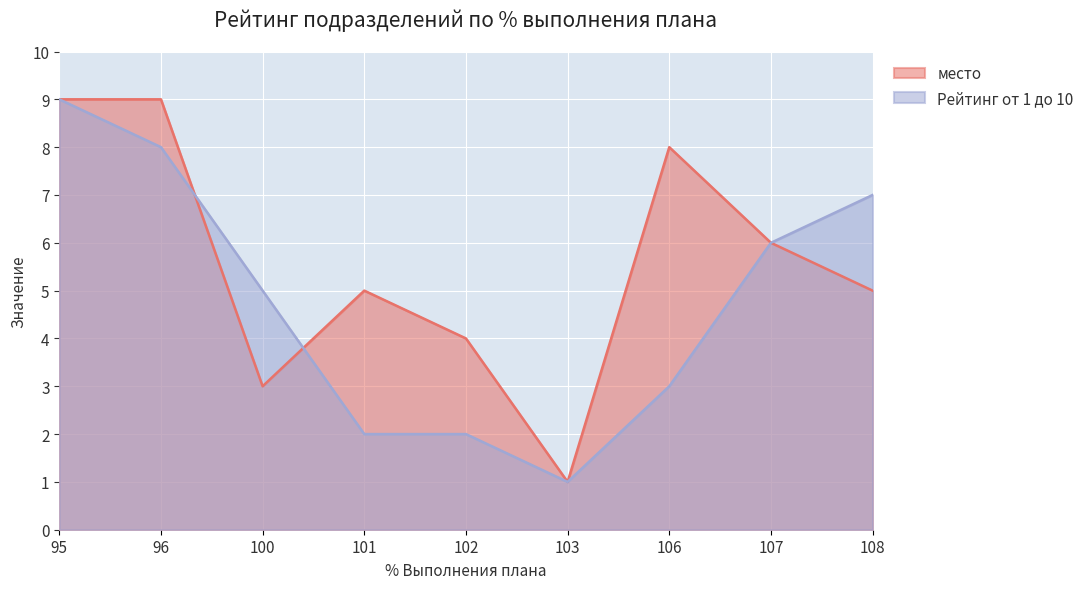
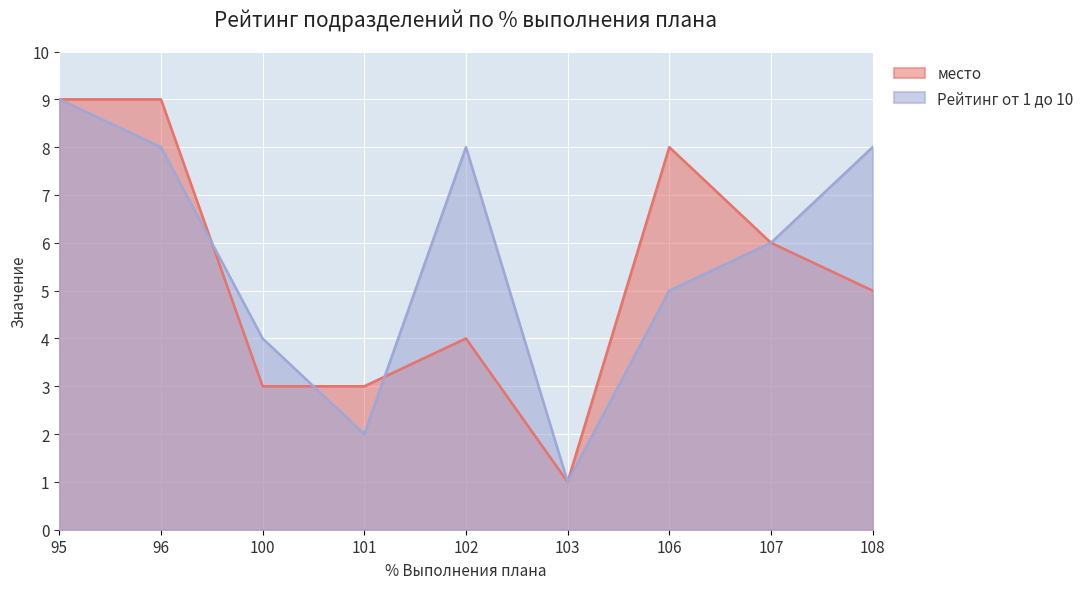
  {
    "место": {
      "96": 9,
      "100": 3,
-     "101": 5,
+     "101": 3,
      "102": 4,
      "106": 8,
      "108": 5
    },
    "Рейтинг от 1 до 10": {
      "96": 8,
-     "100": 5,
+     "100": 4,
      "101": 2,
-     "102": 2,
-     "106": 3,
-     "108": 7
+     "102": 8,
+     "106": 5,
+     "108": 8
    }
  }
